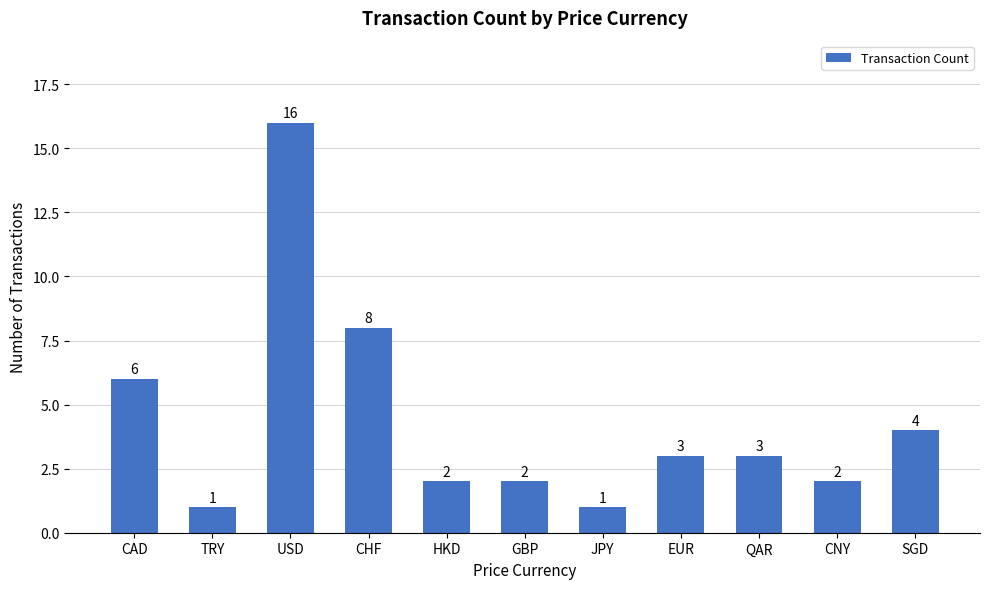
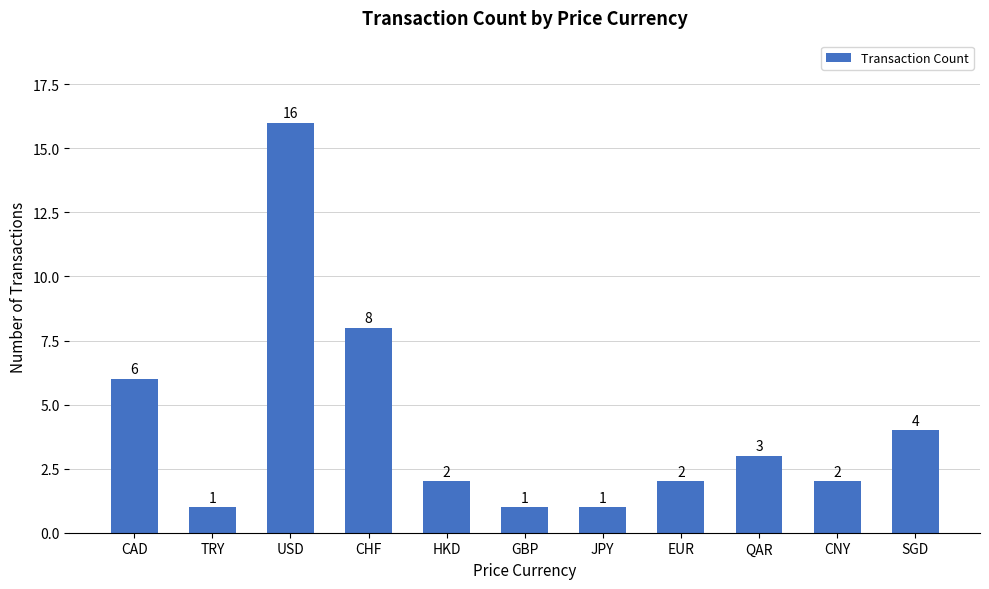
  {
    "CAD": 6,
    "TRY": 1,
    "USD": 16,
    "CHF": 8,
    "HKD": 2,
-   "GBP": 2,
+   "GBP": 1,
    "JPY": 1,
-   "EUR": 3,
+   "EUR": 2,
    "QAR": 3,
    "CNY": 2,
    "SGD": 4
  }
